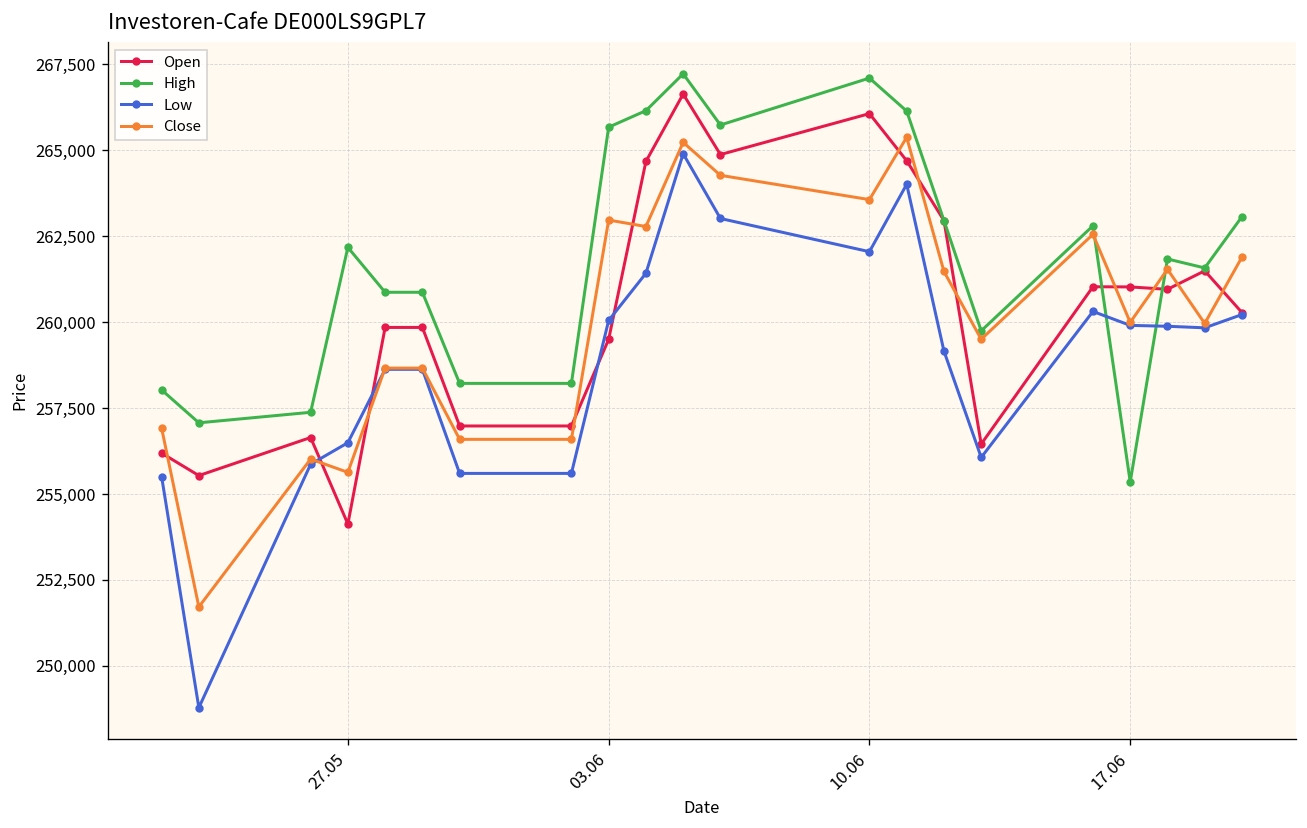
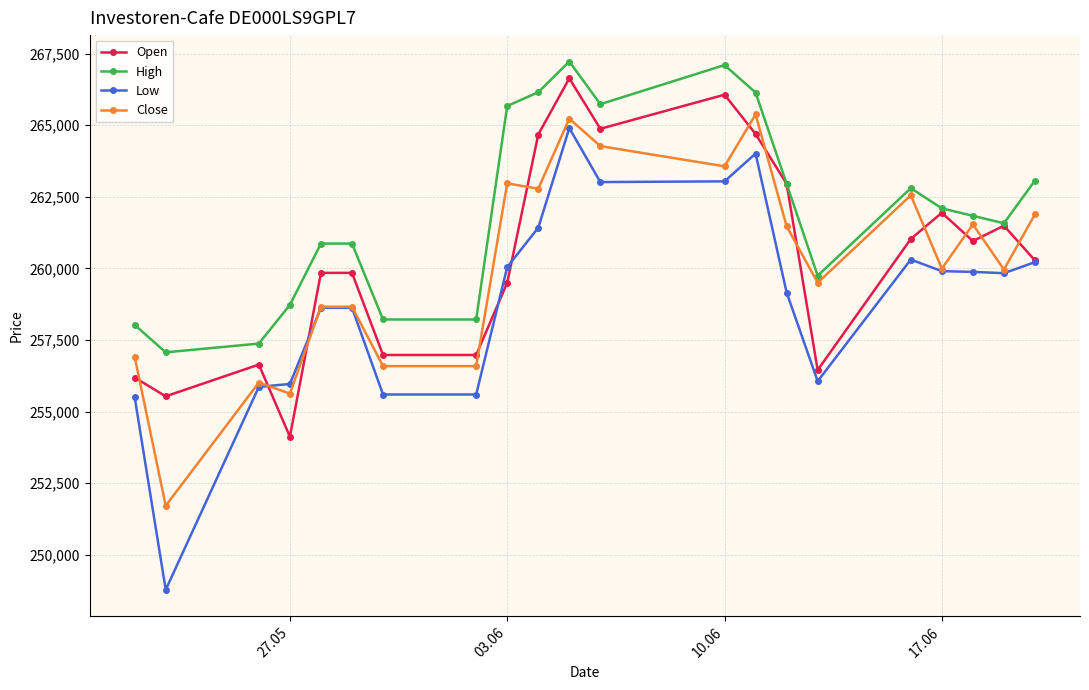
  {
    "Open": {
      "27.05": "254,100",
      "03.06": "259,500",
      "10.06": "266,100",
-     "17.06": "261,000"
+     "17.06": "261,900"
    },
    "High": {
-     "27.05": "262,200",
+     "27.05": "258,700",
      "03.06": "265,700",
      "10.06": "267,100",
-     "17.06": "255,400"
+     "17.06": "262,100"
    },
    "Low": {
-     "27.05": "256,500",
+     "27.05": "256,000",
      "03.06": "260,100",
-     "10.06": "262,100"
+     "10.06": "263,000"
    },
    "Close": {
      "27.05": "255,600",
      "03.06": "263,000",
      "10.06": "263,600"
    }
  }
